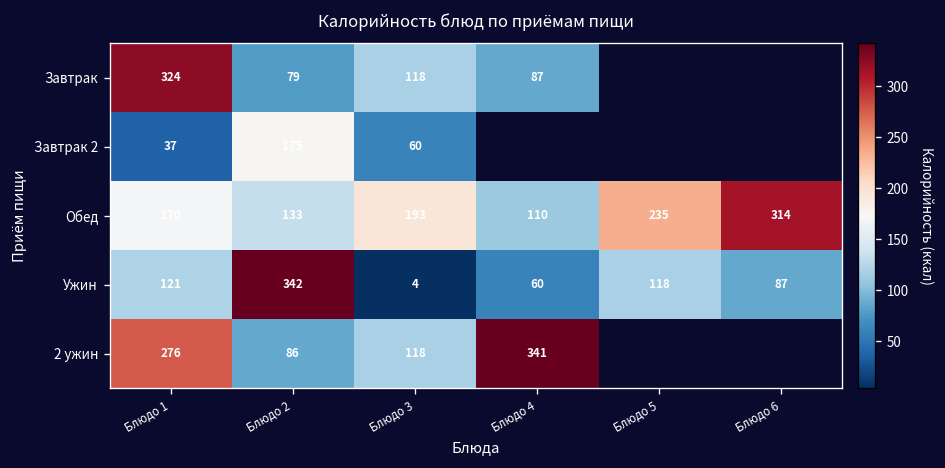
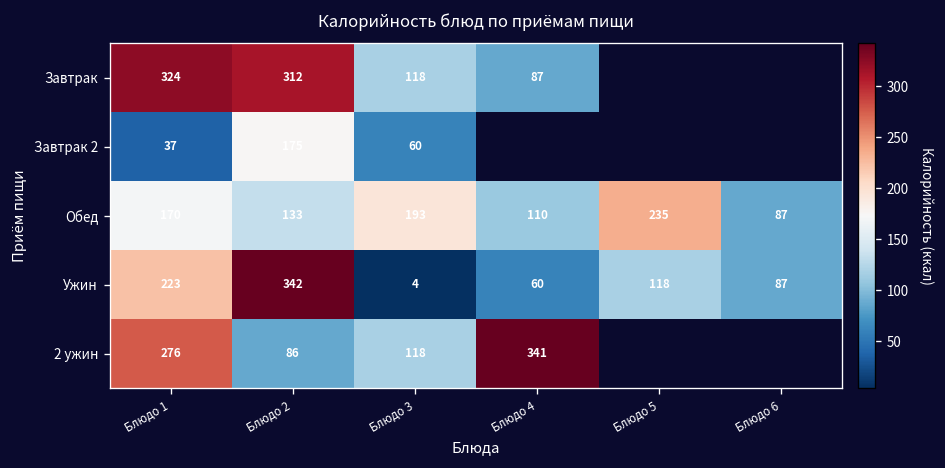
  {
    "Завтрак": {
      "Блюдо 1": 324,
-     "Блюдо 2": 79,
+     "Блюдо 2": 312,
      "Блюдо 3": 118,
      "Блюдо 4": 87
    },
    "Завтрак 2": {
      "Блюдо 1": 37,
      "Блюдо 3": 60
    },
    "Обед": {
      "Блюдо 2": 133,
      "Блюдо 4": 110,
      "Блюдо 5": 235,
-     "Блюдо 6": 314
+     "Блюдо 6": 87
    },
    "Ужин": {
-     "Блюдо 1": 121,
+     "Блюдо 1": 223,
      "Блюдо 2": 342,
      "Блюдо 3": 4,
      "Блюдо 4": 60,
      "Блюдо 5": 118,
      "Блюдо 6": 87
    },
    "2 ужин": {
      "Блюдо 1": 276,
      "Блюдо 2": 86,
      "Блюдо 3": 118,
      "Блюдо 4": 341
    }
  }
